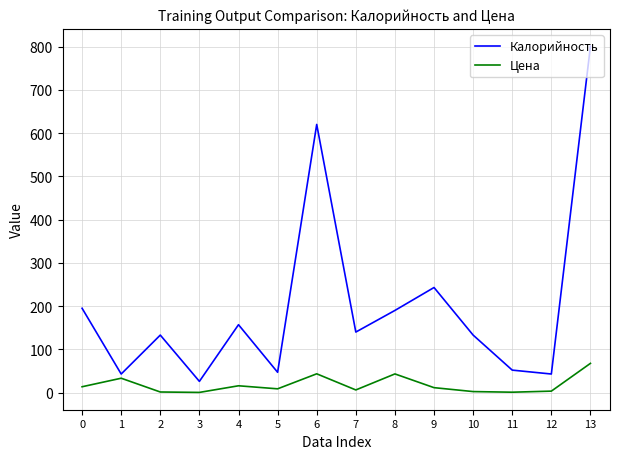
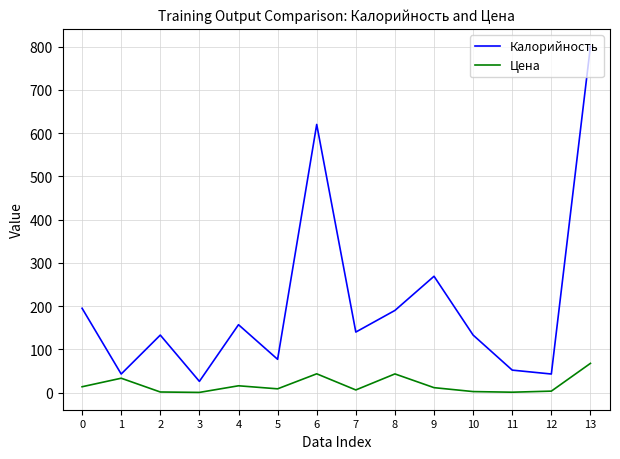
  {
    "Калорийность": {
      "0": 200,
      "1": 40,
      "2": 130,
      "3": 30,
      "4": 160,
-     "5": 50,
+     "5": 80,
      "6": 620,
      "7": 140,
      "8": 190,
-     "9": 240,
+     "9": 270,
      "10": 130,
      "11": 50,
      "12": 40
    },
    "Цена": {
      "0": 10,
      "1": 30,
      "2": 0,
      "3": 0,
      "4": 20,
      "5": 10,
      "6": 40,
      "7": 10,
      "8": 40,
      "9": 10,
      "10": 0,
      "11": 0,
      "12": 0,
      "13": 70
    }
  }
